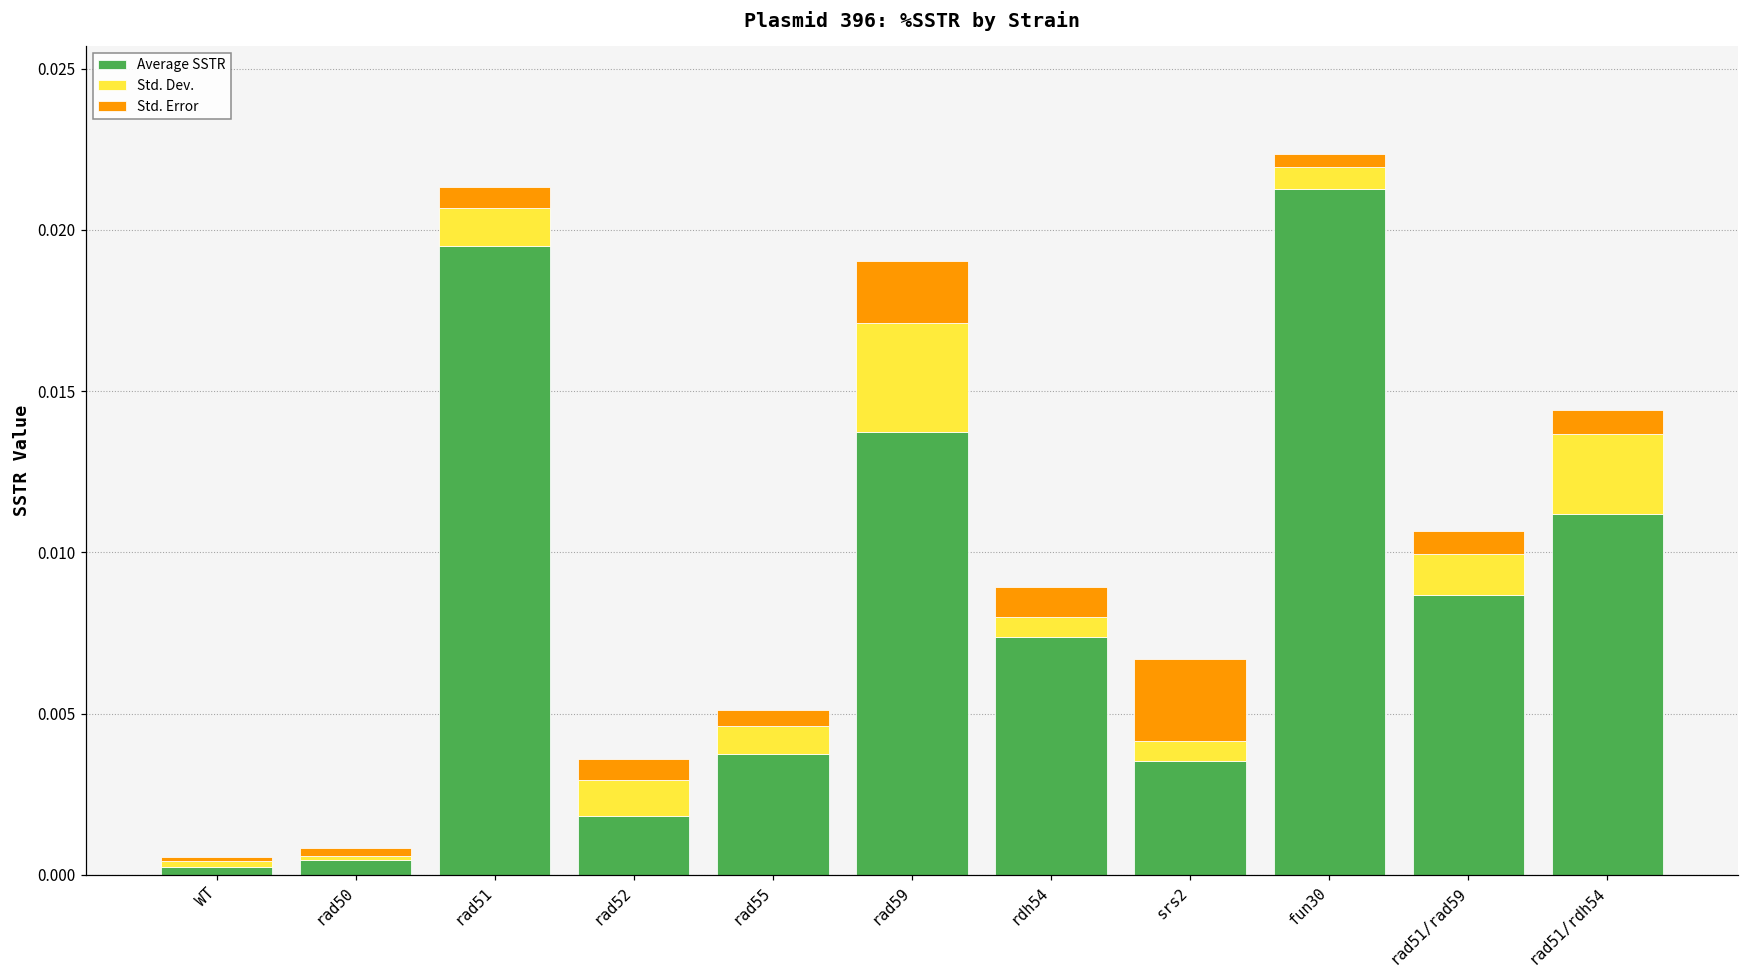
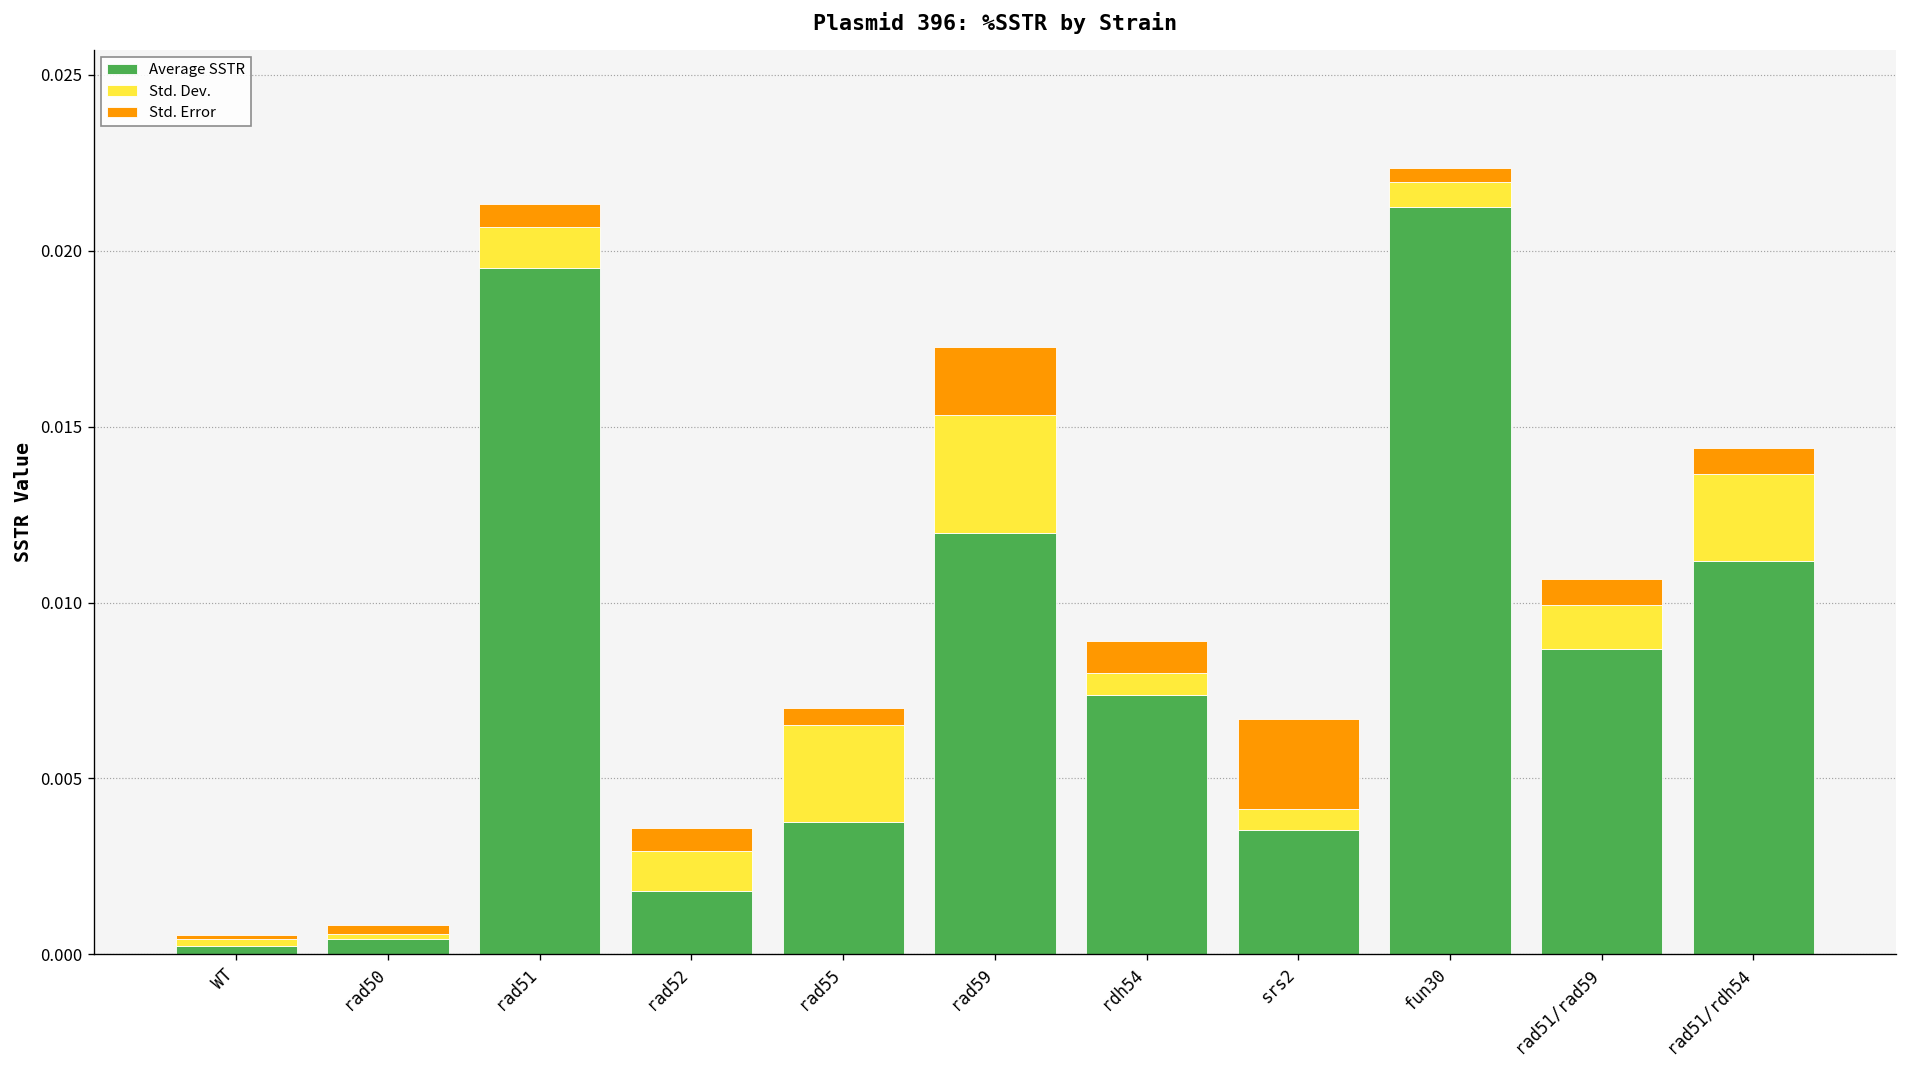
  {
    "Average SSTR": {
      "WT": 0.0002,
      "rad50": 0.0004,
      "rad51": 0.0195,
      "rad52": 0.0018,
      "rad55": 0.0038,
-     "rad59": 0.0137,
+     "rad59": 0.0120,
      "rdh54": 0.0074,
      "srs2": 0.0035,
      "fun30": 0.0213,
      "rad51/rad59": 0.0087,
      "rad51/rdh54": 0.0112
    },
    "Std. Dev.": {
      "WT": 0.0002,
      "rad50": 0.0001,
      "rad51": 0.0012,
      "rad52": 0.0011,
-     "rad55": 0.0009,
+     "rad55": 0.0027,
      "rad59": 0.0034,
      "rdh54": 0.0006,
      "srs2": 0.0006,
      "fun30": 0.0007,
      "rad51/rad59": 0.0013,
      "rad51/rdh54": 0.0025
    },
    "Std. Error": {
      "WT": 0.0001,
      "rad50": 0.0003,
      "rad51": 0.0007,
      "rad52": 0.0007,
      "rad55": 0.0005,
      "rad59": 0.0019,
      "rdh54": 0.0009,
      "srs2": 0.0026,
      "fun30": 0.0004,
      "rad51/rad59": 0.0007,
      "rad51/rdh54": 0.0007
    }
  }
